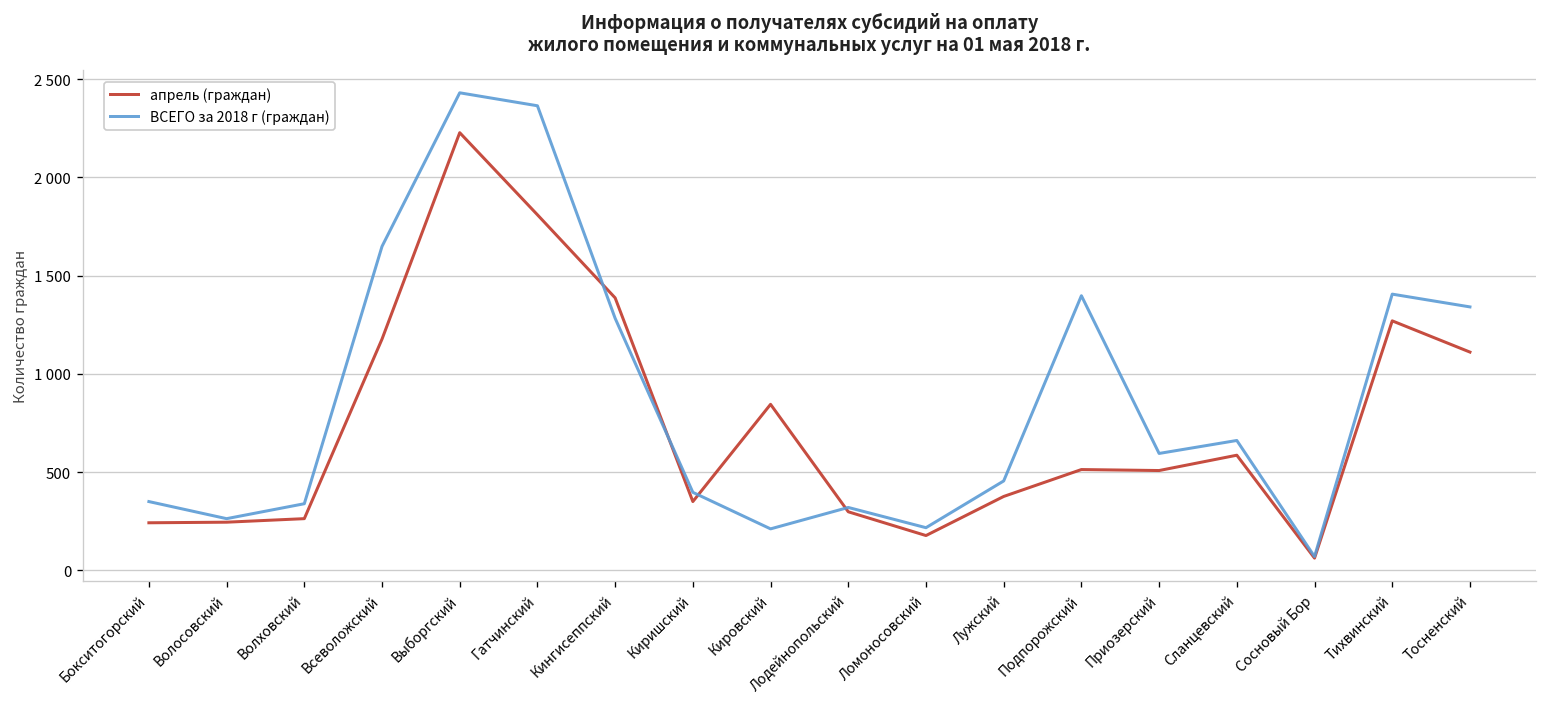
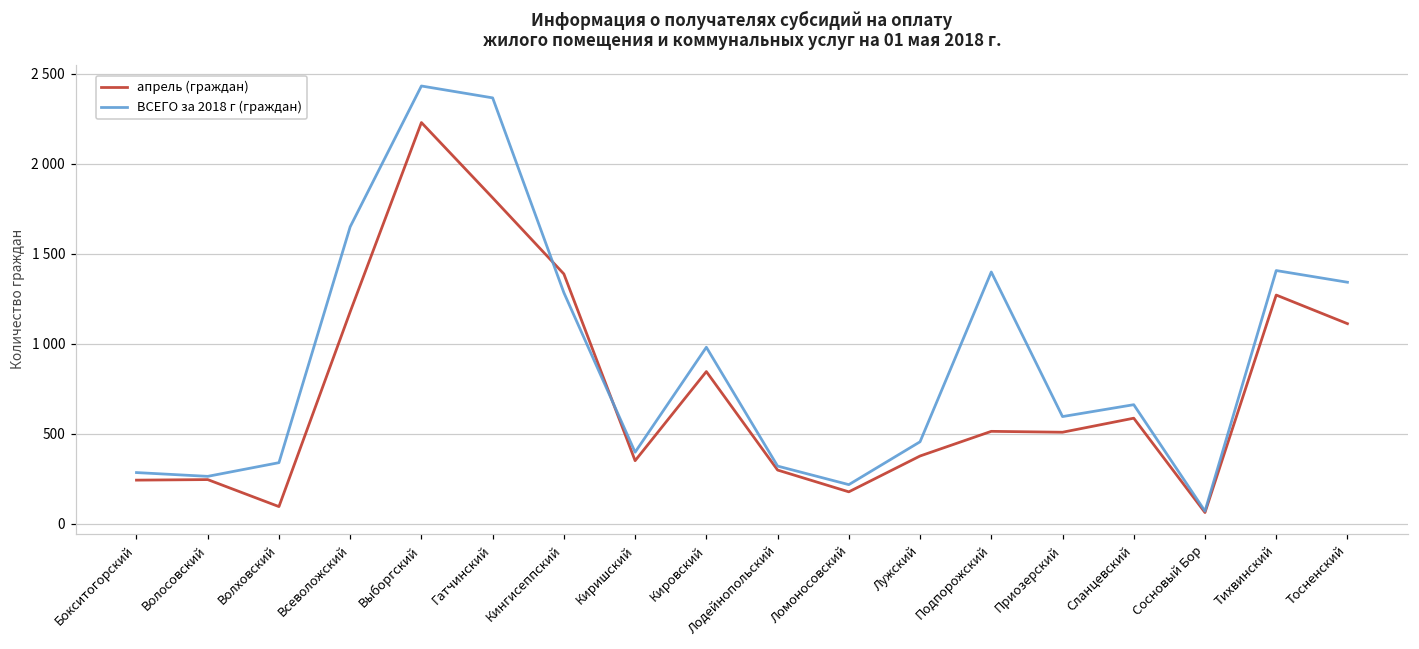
  {
    "апрель (граждан)": {
      "Бокситогорский": 240,
      "Волосовский": 250,
-     "Волховский": 260,
+     "Волховский": 100,
      "Всеволожский": 1180,
      "Выборгский": 2230,
      "Гатчинский": 1810,
      "Кингисеппский": 1390,
      "Киришский": 350,
      "Кировский": 850,
      "Лодейнопольский": 300,
      "Ломоносовский": 180,
      "Лужский": 380,
      "Подпорожский": 510,
      "Приозерский": 510,
      "Сланцевский": 590,
      "Тихвинский": 1270,
      "Тосненский": 1110
    },
    "ВСЕГО за 2018 г (граждан)": {
-     "Бокситогорский": 350,
+     "Бокситогорский": 280,
      "Волосовский": 260,
      "Волховский": 340,
      "Всеволожский": 1650,
      "Выборгский": 2430,
      "Гатчинский": 2370,
      "Кингисеппский": 1280,
      "Киришский": 400,
-     "Кировский": 210,
+     "Кировский": 980,
      "Лодейнопольский": 320,
      "Ломоносовский": 220,
      "Лужский": 460,
      "Подпорожский": 1400,
      "Приозерский": 600,
      "Сланцевский": 660,
      "Тихвинский": 1410,
      "Тосненский": 1340
    }
  }
